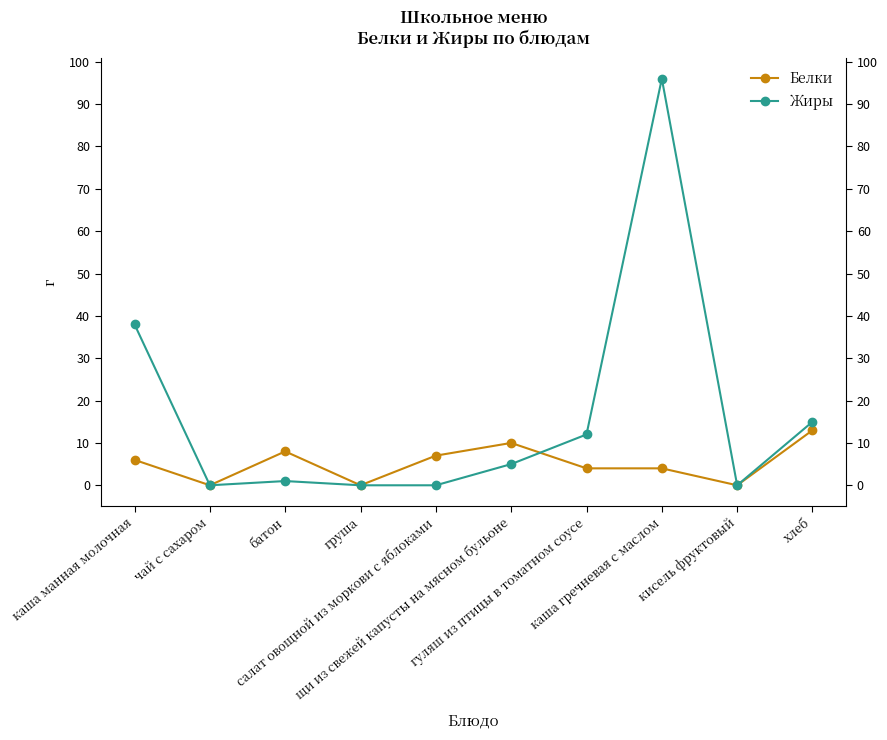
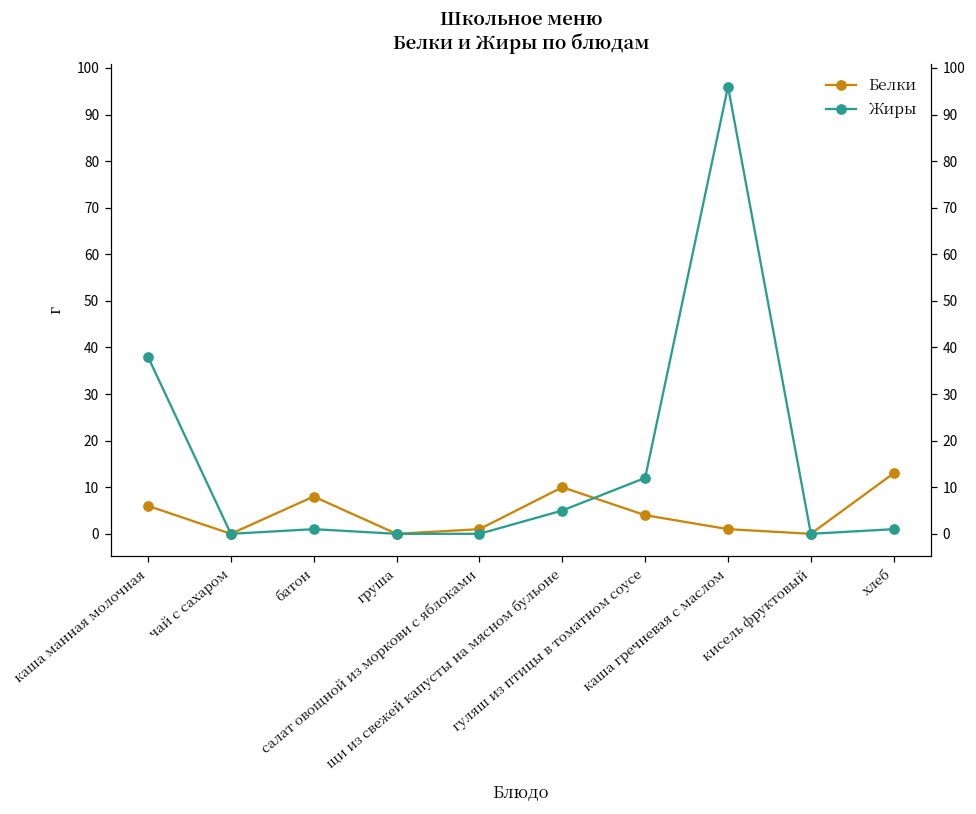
  {
    "Белки": {
      "каша манная молочная": 6,
      "батон": 8,
-     "салат овощной из моркови с яблоками": 7,
+     "салат овощной из моркови с яблоками": 1,
      "щи из свежей капусты на мясном бульоне": 10,
      "гуляш из птицы в томатном соусе": 4,
-     "каша гречневая с маслом": 4,
+     "каша гречневая с маслом": 1,
      "хлеб": 13
    },
    "Жиры": {
      "каша манная молочная": 38,
      "батон": 1,
      "салат овощной из моркови с яблоками": 0,
      "щи из свежей капусты на мясном бульоне": 5,
      "гуляш из птицы в томатном соусе": 12,
      "каша гречневая с маслом": 96,
-     "хлеб": 15
+     "хлеб": 1
    }
  }
